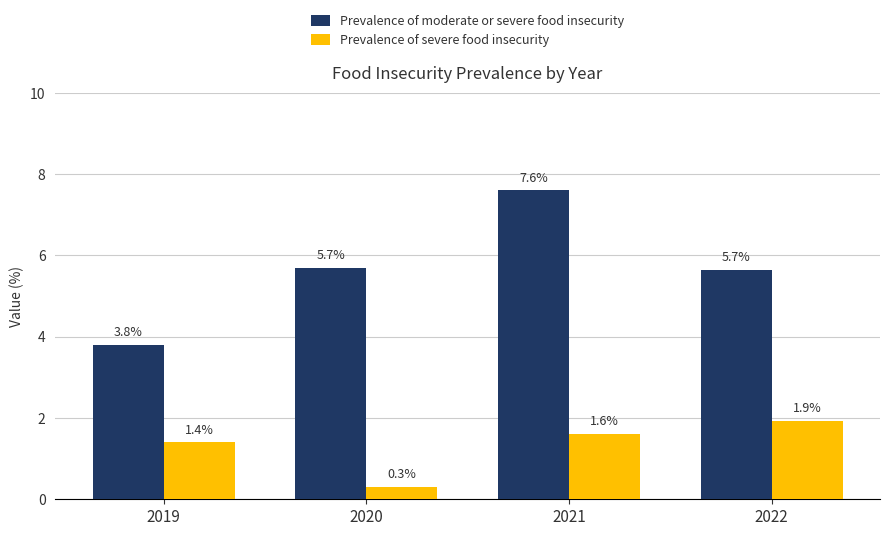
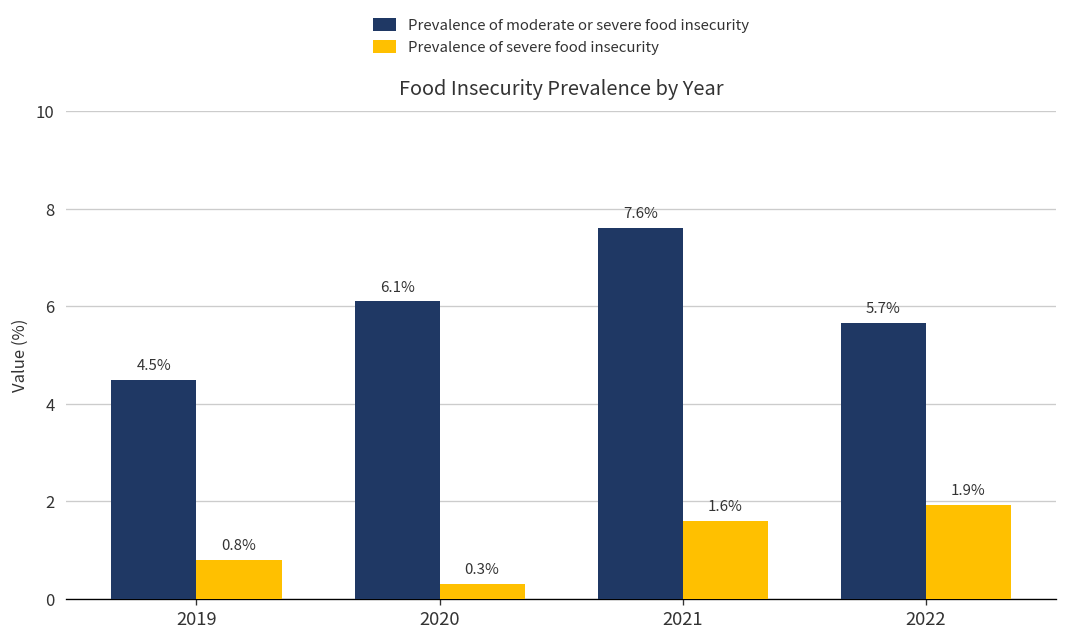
  {
    "Prevalence of moderate or severe food insecurity": {
-     "2019": "3.8%",
-     "2020": "5.7%",
+     "2019": "4.5%",
+     "2020": "6.1%",
      "2021": "7.6%",
      "2022": "5.7%"
    },
    "Prevalence of severe food insecurity": {
-     "2019": "1.4%",
+     "2019": "0.8%",
      "2020": "0.3%",
      "2021": "1.6%",
      "2022": "1.9%"
    }
  }
